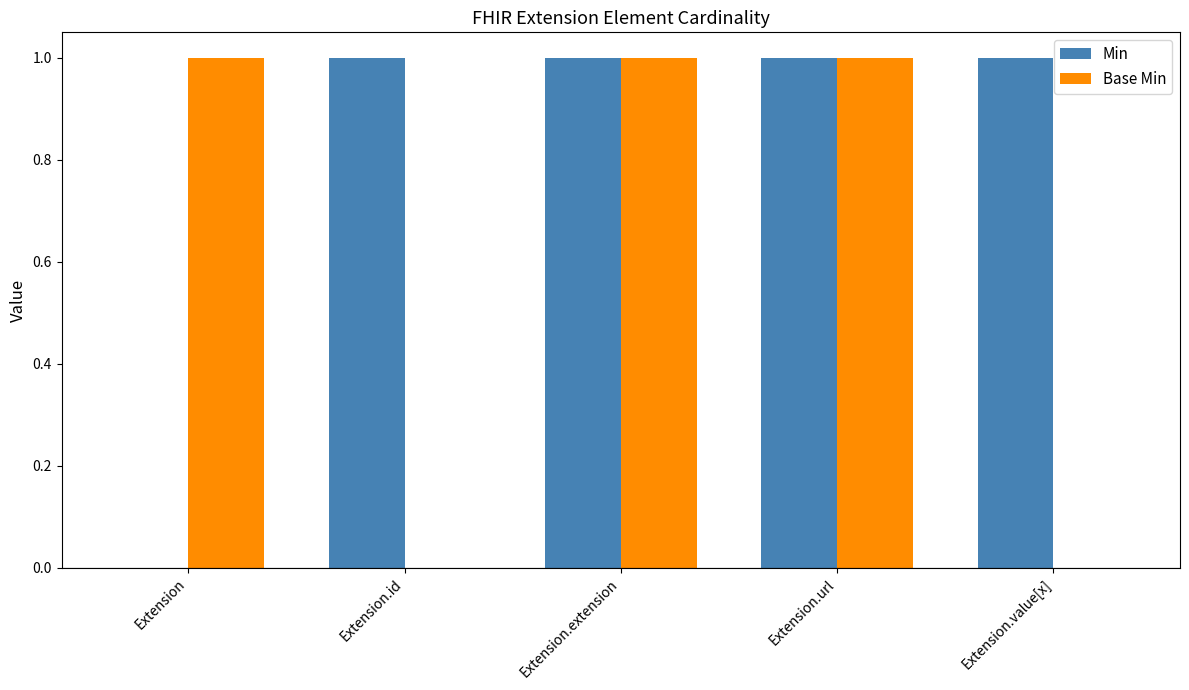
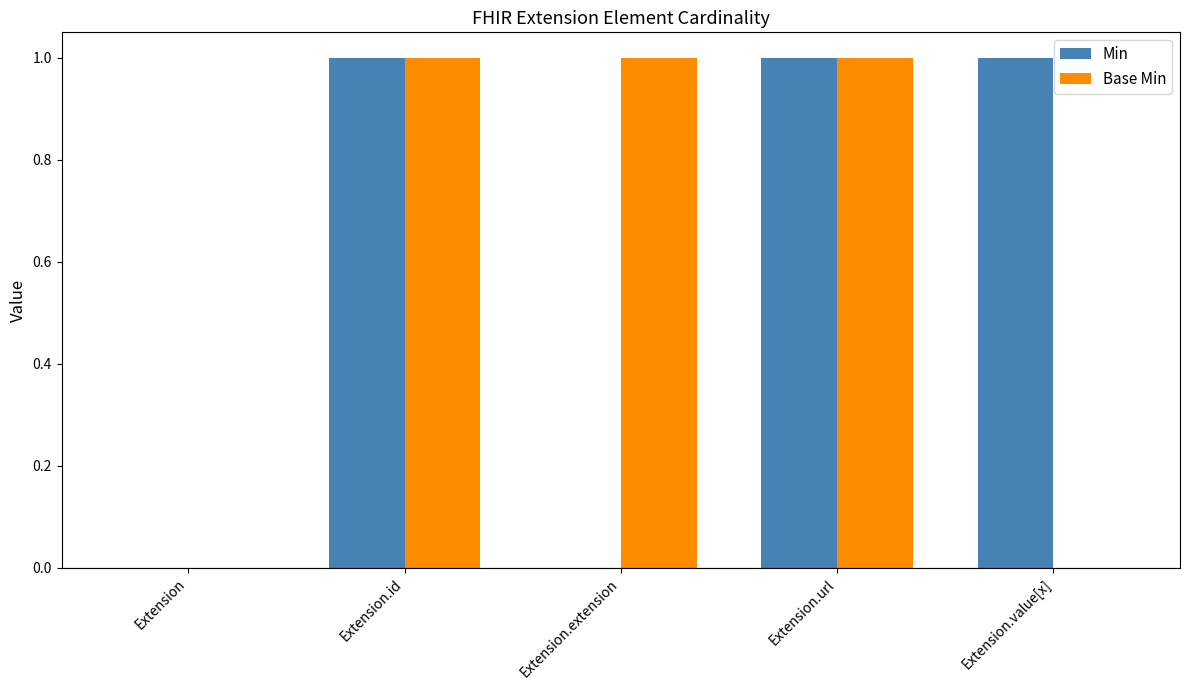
  {
    "Min": {
      "Extension": 0,
      "Extension.id": 1,
-     "Extension.extension": 1,
+     "Extension.extension": 0,
      "Extension.url": 1,
      "Extension.value[x]": 1
    },
    "Base Min": {
-     "Extension": 1,
-     "Extension.id": 0,
+     "Extension": 0,
+     "Extension.id": 1,
      "Extension.extension": 1,
      "Extension.url": 1,
      "Extension.value[x]": 0
    }
  }
